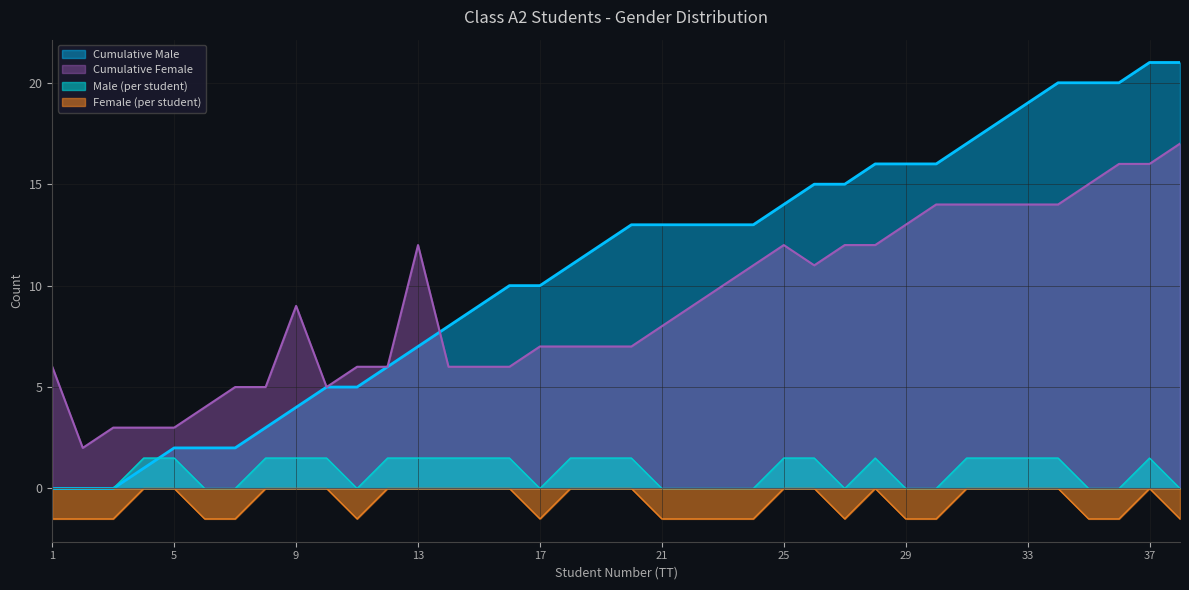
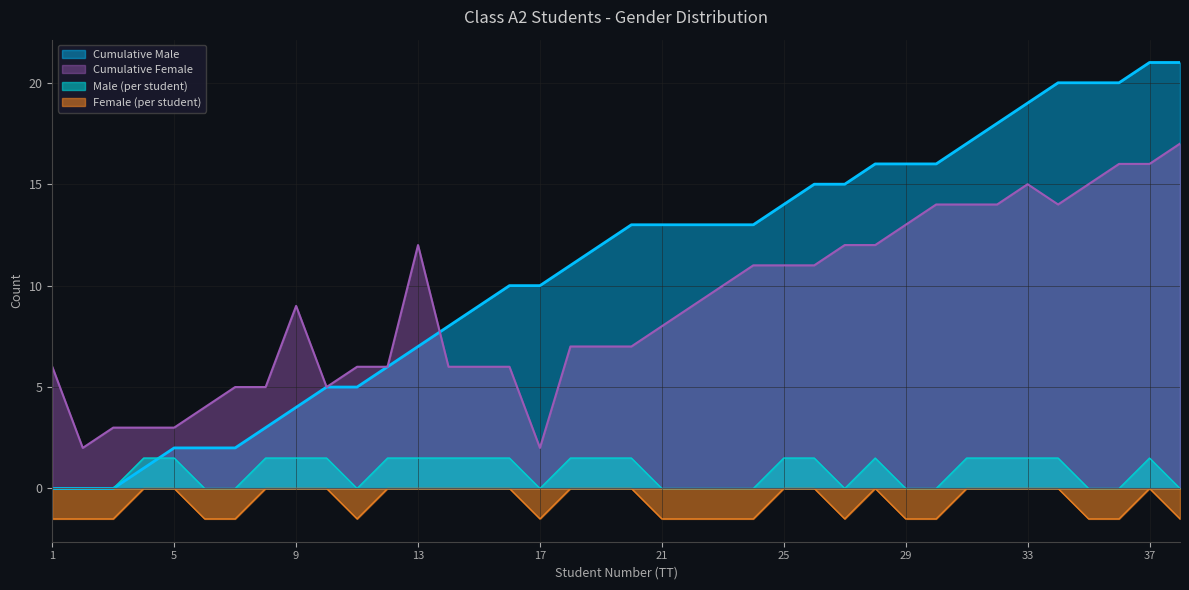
  {
    "Cumulative Female": {
      "1": 6,
      "5": 3,
      "9": 9,
      "13": 12,
-     "17": 7,
+     "17": 2,
      "21": 8,
-     "25": 12,
+     "25": 11,
      "29": 13,
-     "33": 14,
+     "33": 15,
      "37": 16
    }
  }
